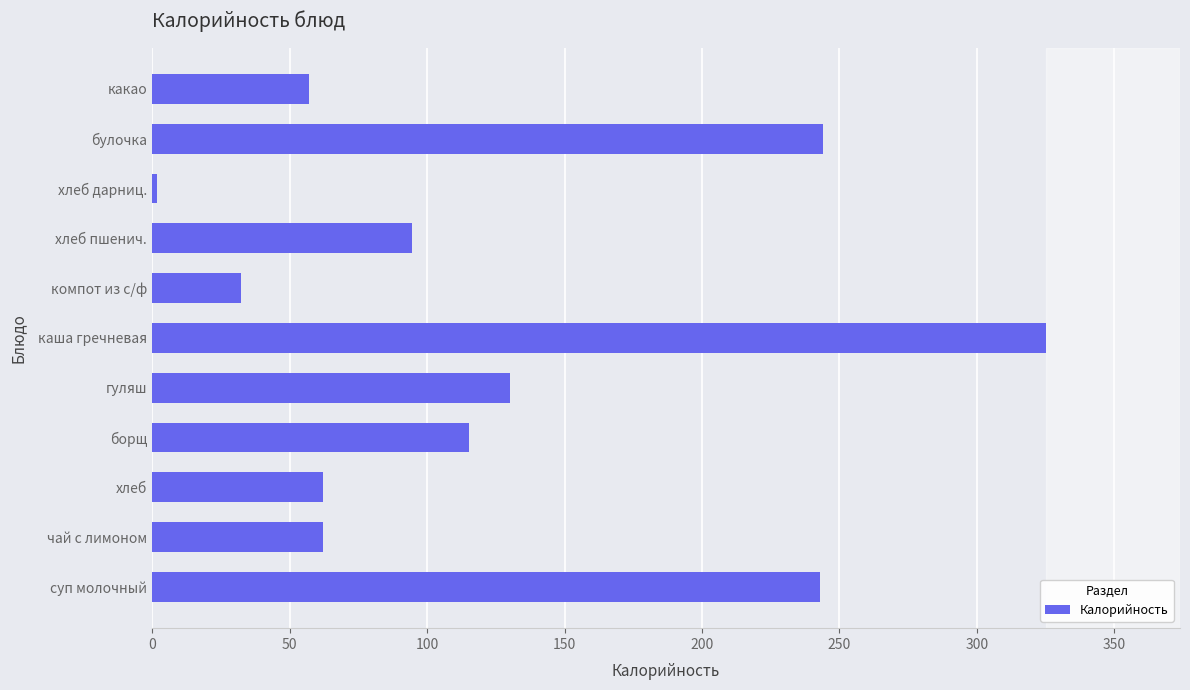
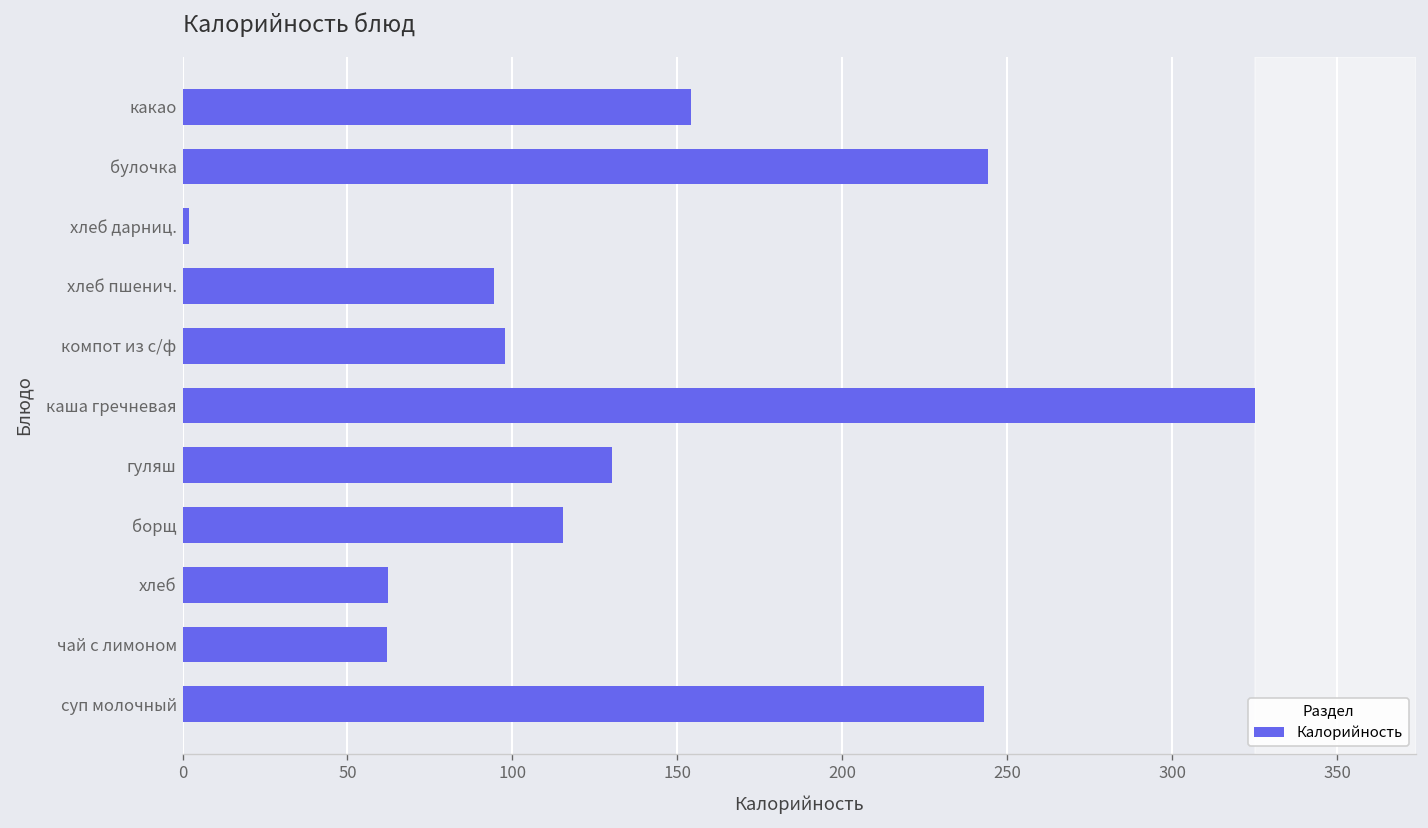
  {
-   "какао": 57,
+   "какао": 154,
    "булочка": 244,
    "хлеб дарниц.": 2,
    "хлеб пшенич.": 94,
-   "компот из с/ф": 32,
+   "компот из с/ф": 98,
    "каша гречневая": 325,
    "гуляш": 130,
    "борщ": 115,
    "хлеб": 62,
    "чай с лимоном": 62,
    "суп молочный": 243
  }
